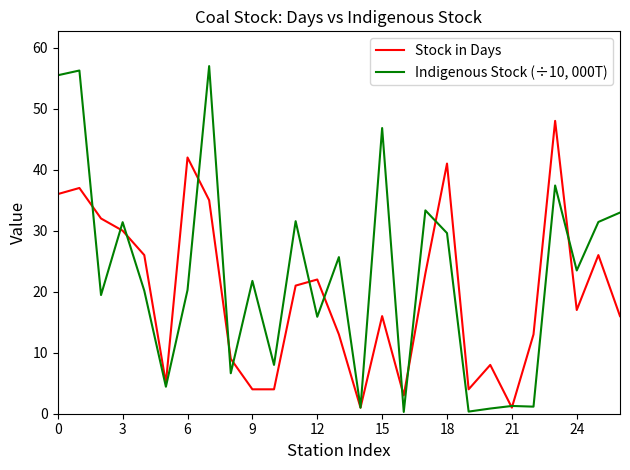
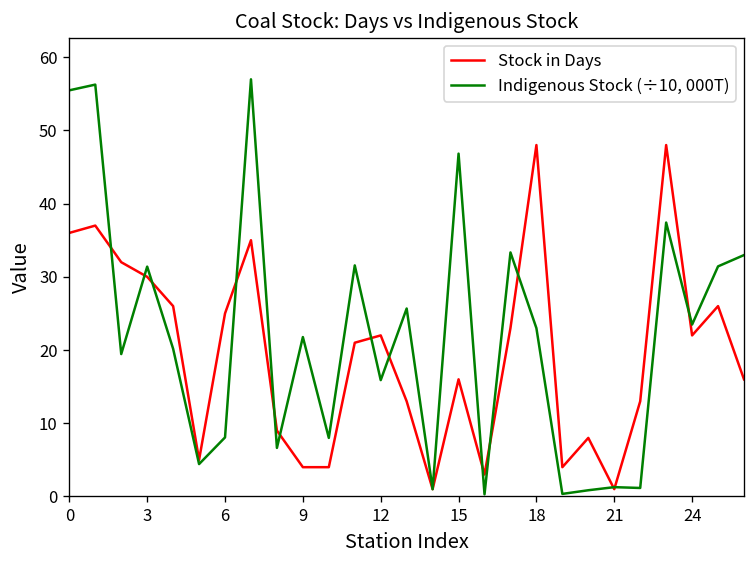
  {
    "Stock in Days": {
      "0": 36,
      "3": 30,
-     "6": 42,
+     "6": 25,
      "9": 4,
      "12": 22,
      "15": 16,
-     "18": 41,
-     "24": 17
+     "18": 48,
+     "24": 22
    },
    "Indigenous Stock (÷10, 000T)": {
      "0": 55,
      "3": 31,
-     "6": 20,
+     "6": 8,
      "9": 22,
      "12": 16,
      "15": 47,
-     "18": 30,
+     "18": 23,
      "24": 23
    }
  }
